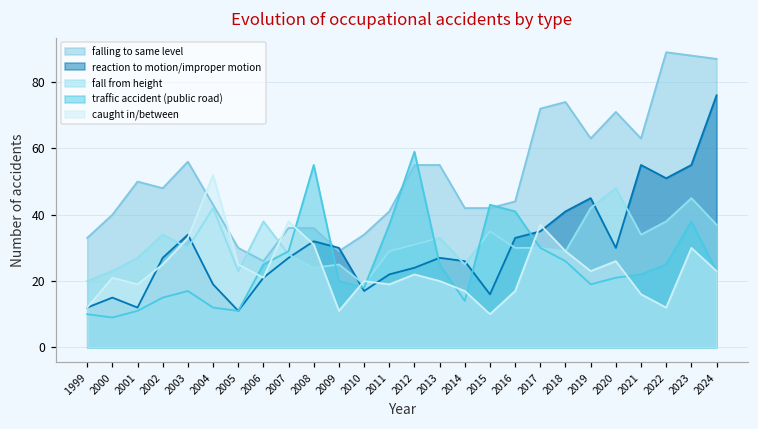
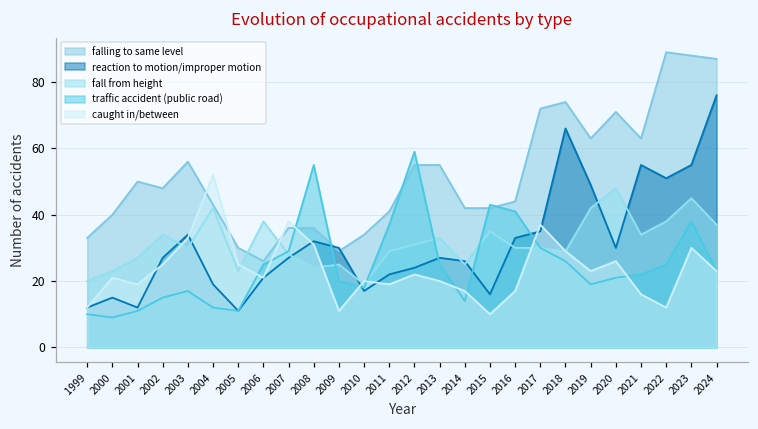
  {
    "reaction to motion/improper motion": {
      "2000": 15,
      "2001": 12,
      "2002": 27,
      "2003": 34,
      "2004": 19,
      "2007": 27,
      "2008": 32,
      "2009": 30,
      "2010": 17,
      "2011": 22,
      "2012": 24,
      "2013": 27,
      "2014": 26,
      "2015": 16,
      "2016": 33,
      "2017": 35,
-     "2018": 41,
-     "2019": 45,
+     "2018": 66,
+     "2019": 49,
      "2020": 30,
      "2021": 55,
      "2022": 51,
      "2023": 55,
      "2024": 76
    }
  }
